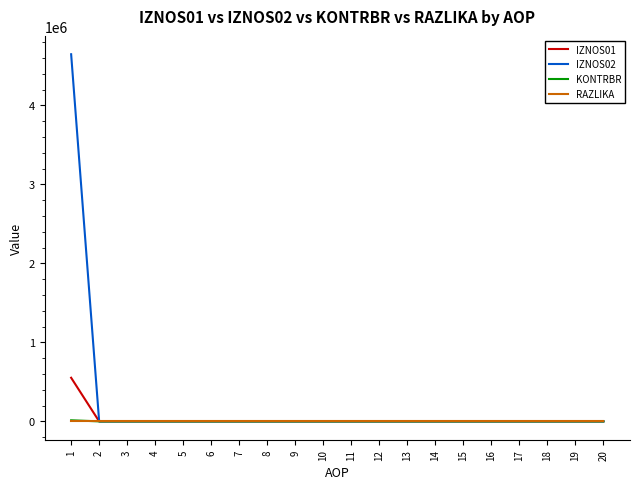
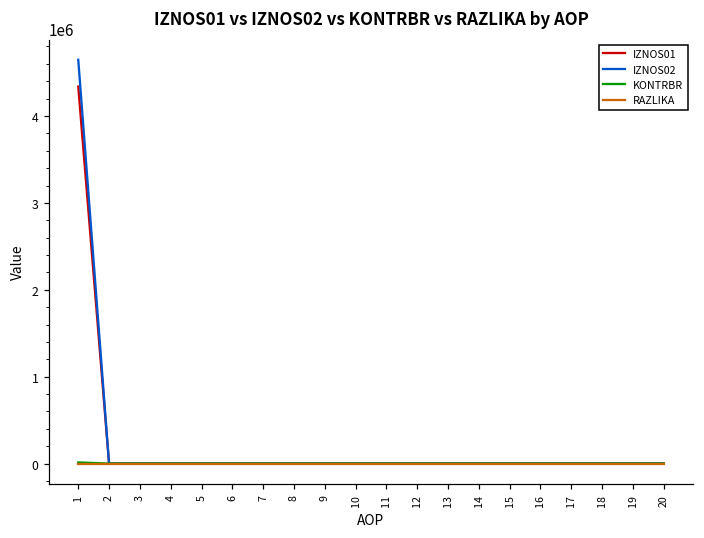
  {
    "IZNOS01": {
-     "1": 600000
+     "1": 4300000
    },
    "IZNOS02": {
      "1": 4600000
    }
  }
